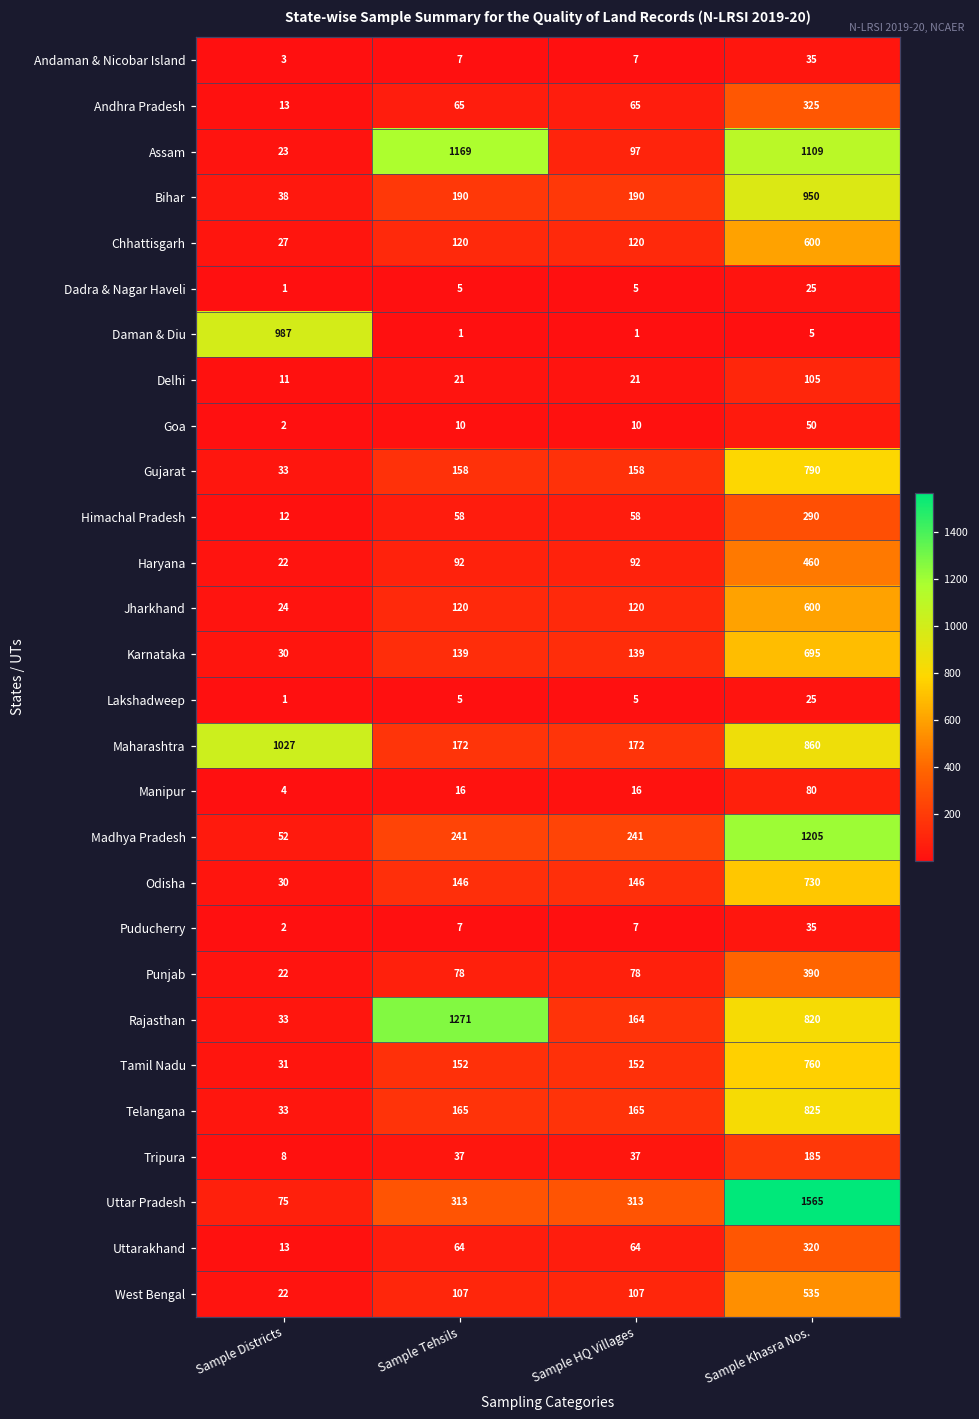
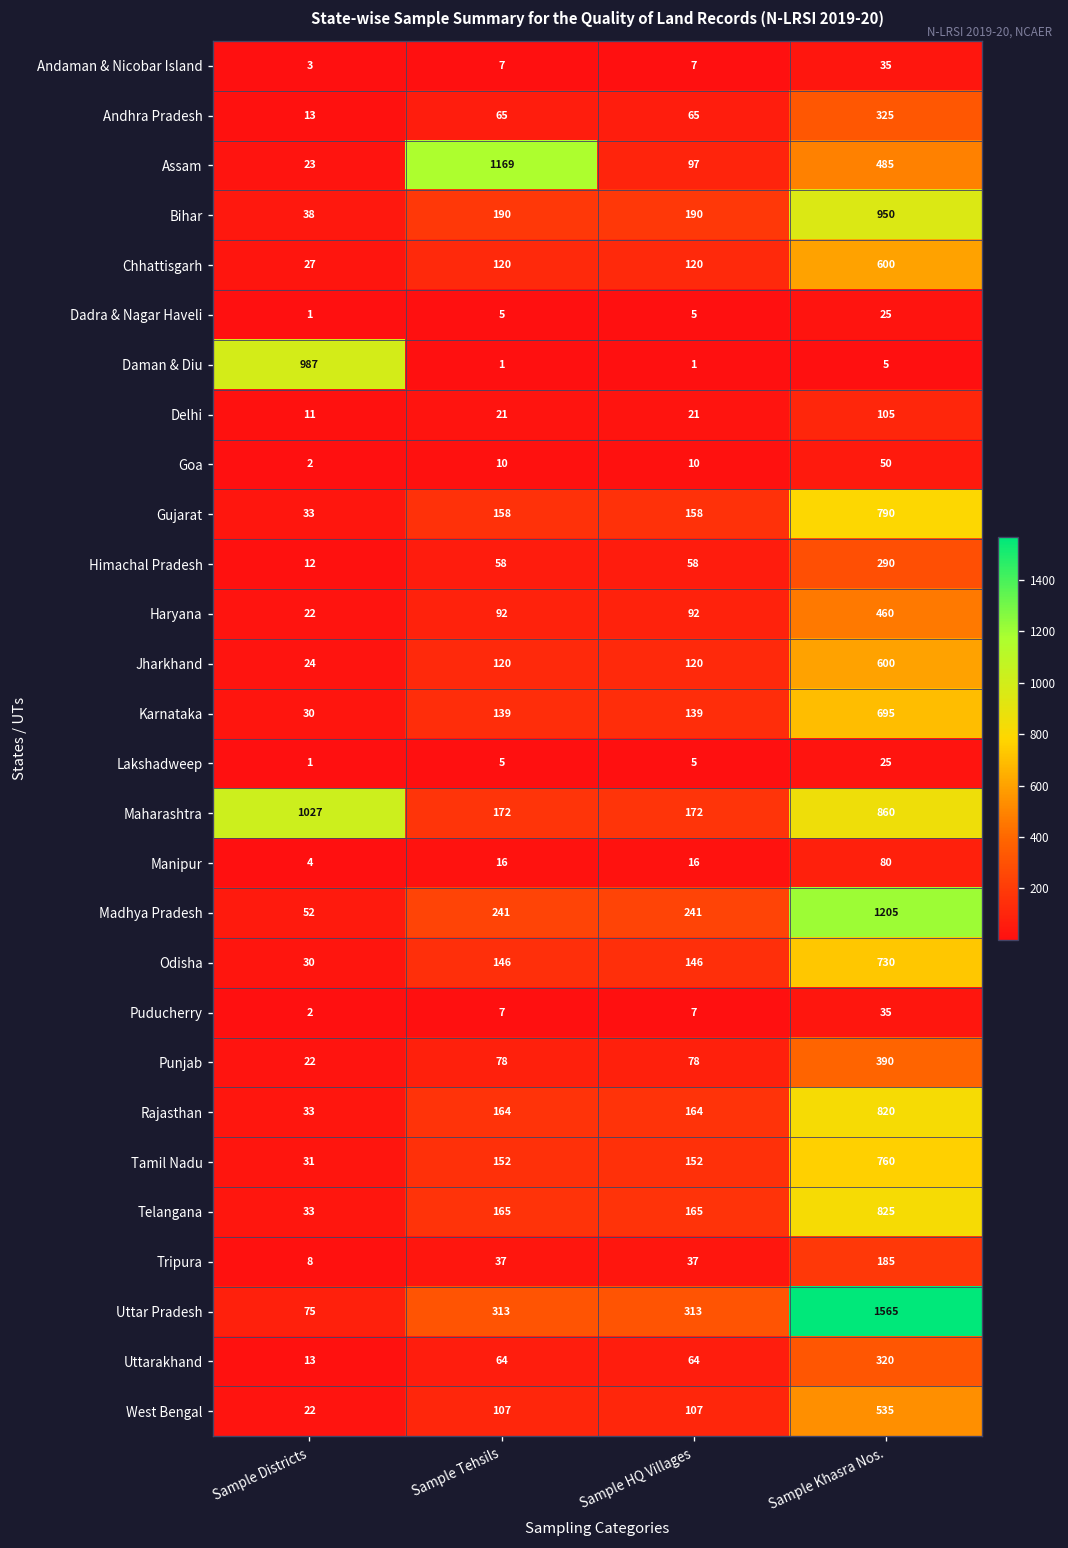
  {
    "Andaman & Nicobar Island": {
      "Sample Districts": 3,
      "Sample Tehsils": 7,
      "Sample HQ Villages": 7,
      "Sample Khasra Nos.": 35
    },
    "Andhra Pradesh": {
      "Sample Districts": 13,
      "Sample Tehsils": 65,
      "Sample HQ Villages": 65,
      "Sample Khasra Nos.": 325
    },
    "Assam": {
      "Sample Districts": 23,
      "Sample Tehsils": 1169,
      "Sample HQ Villages": 97,
-     "Sample Khasra Nos.": 1109
+     "Sample Khasra Nos.": 485
    },
    "Bihar": {
      "Sample Districts": 38,
      "Sample Tehsils": 190,
      "Sample HQ Villages": 190,
      "Sample Khasra Nos.": 950
    },
    "Chhattisgarh": {
      "Sample Districts": 27,
      "Sample Tehsils": 120,
      "Sample HQ Villages": 120,
      "Sample Khasra Nos.": 600
    },
    "Dadra & Nagar Haveli": {
      "Sample Districts": 1,
      "Sample Tehsils": 5,
      "Sample HQ Villages": 5,
      "Sample Khasra Nos.": 25
    },
    "Daman & Diu": {
      "Sample Districts": 987,
      "Sample Tehsils": 1,
      "Sample HQ Villages": 1,
      "Sample Khasra Nos.": 5
    },
    "Delhi": {
      "Sample Districts": 11,
      "Sample Tehsils": 21,
      "Sample HQ Villages": 21,
      "Sample Khasra Nos.": 105
    },
    "Goa": {
      "Sample Districts": 2,
      "Sample Tehsils": 10,
      "Sample HQ Villages": 10,
      "Sample Khasra Nos.": 50
    },
    "Gujarat": {
      "Sample Districts": 33,
      "Sample Tehsils": 158,
      "Sample HQ Villages": 158,
      "Sample Khasra Nos.": 790
    },
    "Himachal Pradesh": {
      "Sample Districts": 12,
      "Sample Tehsils": 58,
      "Sample HQ Villages": 58,
      "Sample Khasra Nos.": 290
    },
    "Haryana": {
      "Sample Districts": 22,
      "Sample Tehsils": 92,
      "Sample HQ Villages": 92,
      "Sample Khasra Nos.": 460
    },
    "Jharkhand": {
      "Sample Districts": 24,
      "Sample Tehsils": 120,
      "Sample HQ Villages": 120,
      "Sample Khasra Nos.": 600
    },
    "Karnataka": {
      "Sample Districts": 30,
      "Sample Tehsils": 139,
      "Sample HQ Villages": 139,
      "Sample Khasra Nos.": 695
    },
    "Lakshadweep": {
      "Sample Districts": 1,
      "Sample Tehsils": 5,
      "Sample HQ Villages": 5,
      "Sample Khasra Nos.": 25
    },
    "Maharashtra": {
      "Sample Districts": 1027,
      "Sample Tehsils": 172,
      "Sample HQ Villages": 172,
      "Sample Khasra Nos.": 860
    },
    "Manipur": {
      "Sample Districts": 4,
      "Sample Tehsils": 16,
      "Sample HQ Villages": 16,
      "Sample Khasra Nos.": 80
    },
    "Madhya Pradesh": {
      "Sample Districts": 52,
      "Sample Tehsils": 241,
      "Sample HQ Villages": 241,
      "Sample Khasra Nos.": 1205
    },
    "Odisha": {
      "Sample Districts": 30,
      "Sample Tehsils": 146,
      "Sample HQ Villages": 146,
      "Sample Khasra Nos.": 730
    },
    "Puducherry": {
      "Sample Districts": 2,
      "Sample Tehsils": 7,
      "Sample HQ Villages": 7,
      "Sample Khasra Nos.": 35
    },
    "Punjab": {
      "Sample Districts": 22,
      "Sample Tehsils": 78,
      "Sample HQ Villages": 78,
      "Sample Khasra Nos.": 390
    },
    "Rajasthan": {
      "Sample Districts": 33,
-     "Sample Tehsils": 1271,
+     "Sample Tehsils": 164,
      "Sample HQ Villages": 164,
      "Sample Khasra Nos.": 820
    },
    "Tamil Nadu": {
      "Sample Districts": 31,
      "Sample Tehsils": 152,
      "Sample HQ Villages": 152,
      "Sample Khasra Nos.": 760
    },
    "Telangana": {
      "Sample Districts": 33,
      "Sample Tehsils": 165,
      "Sample HQ Villages": 165,
      "Sample Khasra Nos.": 825
    },
    "Tripura": {
      "Sample Districts": 8,
      "Sample Tehsils": 37,
      "Sample HQ Villages": 37,
      "Sample Khasra Nos.": 185
    },
    "Uttar Pradesh": {
      "Sample Districts": 75,
      "Sample Tehsils": 313,
      "Sample HQ Villages": 313,
      "Sample Khasra Nos.": 1565
    },
    "Uttarakhand": {
      "Sample Districts": 13,
      "Sample Tehsils": 64,
      "Sample HQ Villages": 64,
      "Sample Khasra Nos.": 320
    },
    "West Bengal": {
      "Sample Districts": 22,
      "Sample Tehsils": 107,
      "Sample HQ Villages": 107,
      "Sample Khasra Nos.": 535
    }
  }
